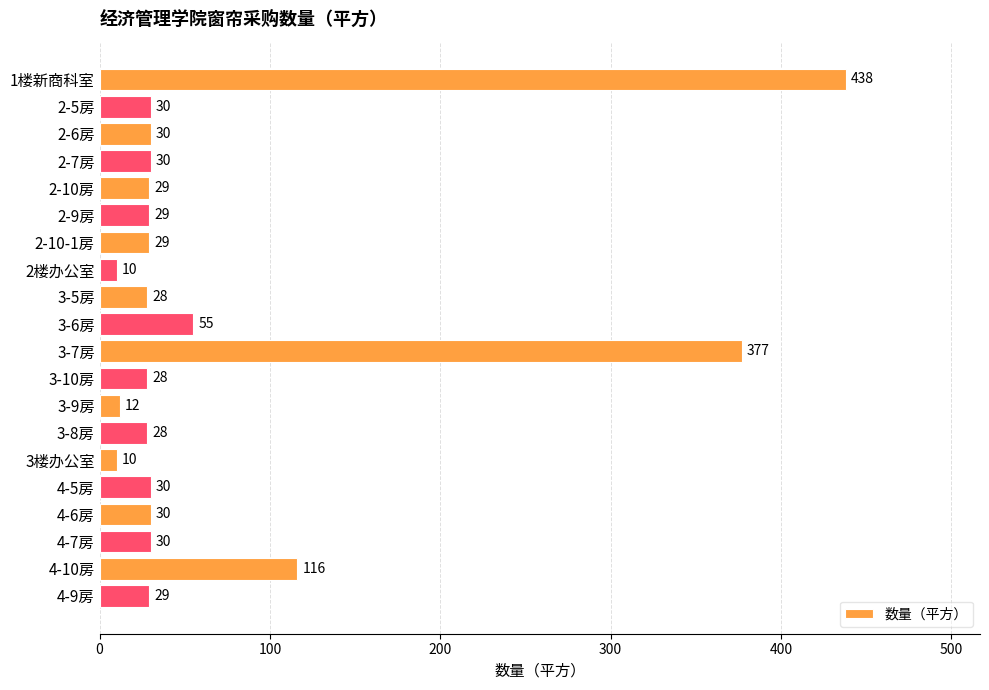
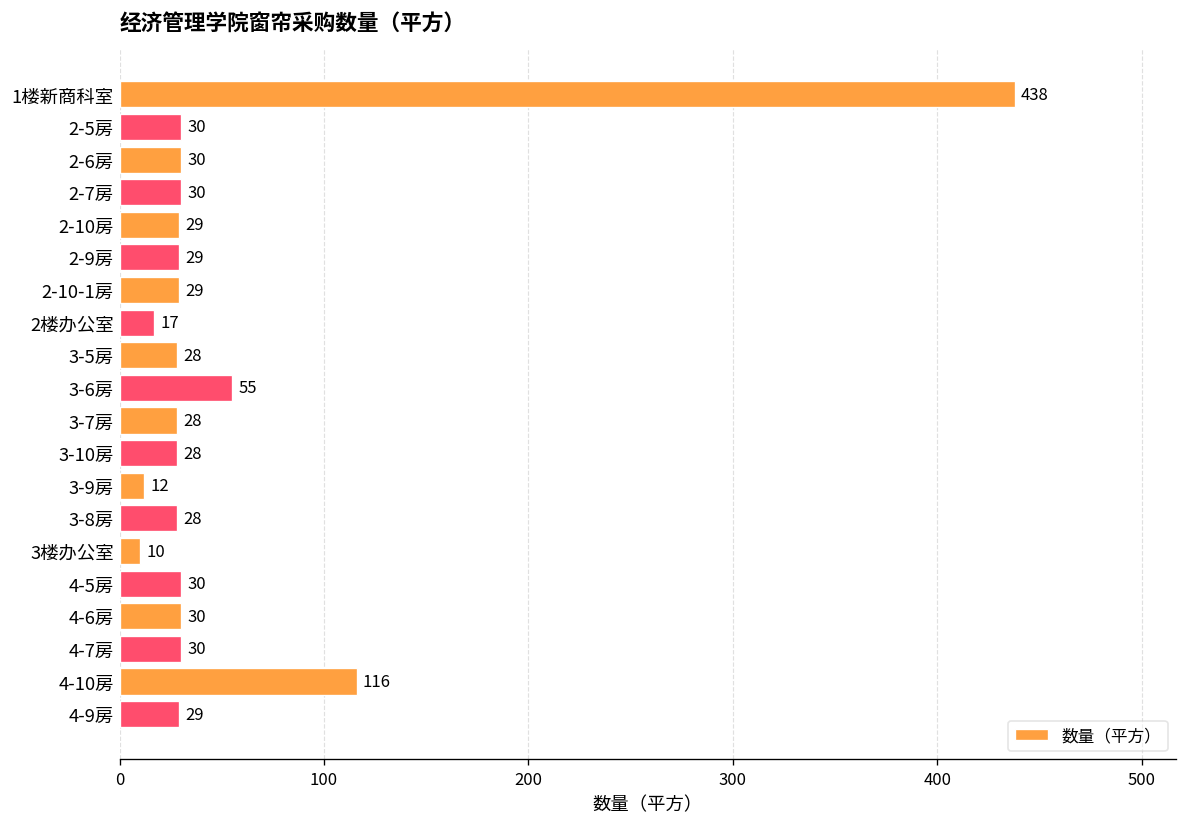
  {
    "1楼新商科室": 438,
    "2-5房": 30,
    "2-6房": 30,
    "2-7房": 30,
    "2-10房": 29,
    "2-9房": 29,
    "2-10-1房": 29,
-   "2楼办公室": 10,
+   "2楼办公室": 17,
    "3-5房": 28,
    "3-6房": 55,
-   "3-7房": 377,
+   "3-7房": 28,
    "3-10房": 28,
    "3-9房": 12,
    "3-8房": 28,
    "3楼办公室": 10,
    "4-5房": 30,
    "4-6房": 30,
    "4-7房": 30,
    "4-10房": 116,
    "4-9房": 29
  }
